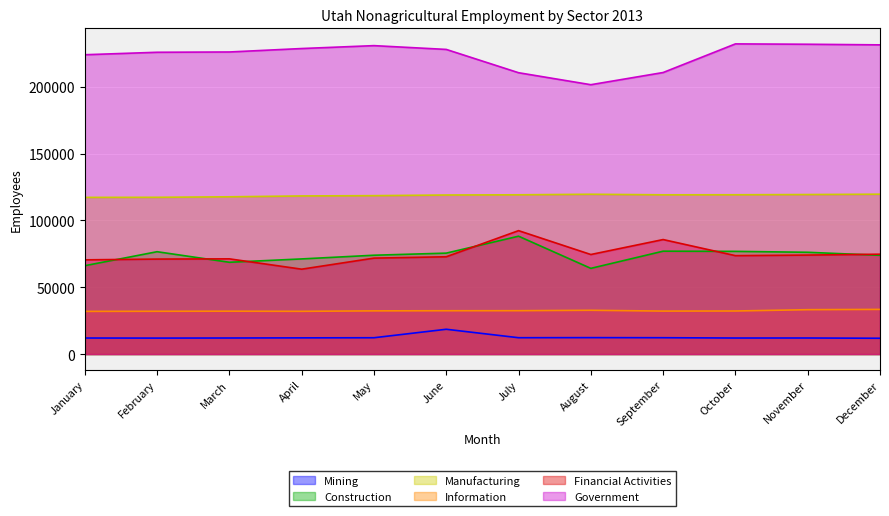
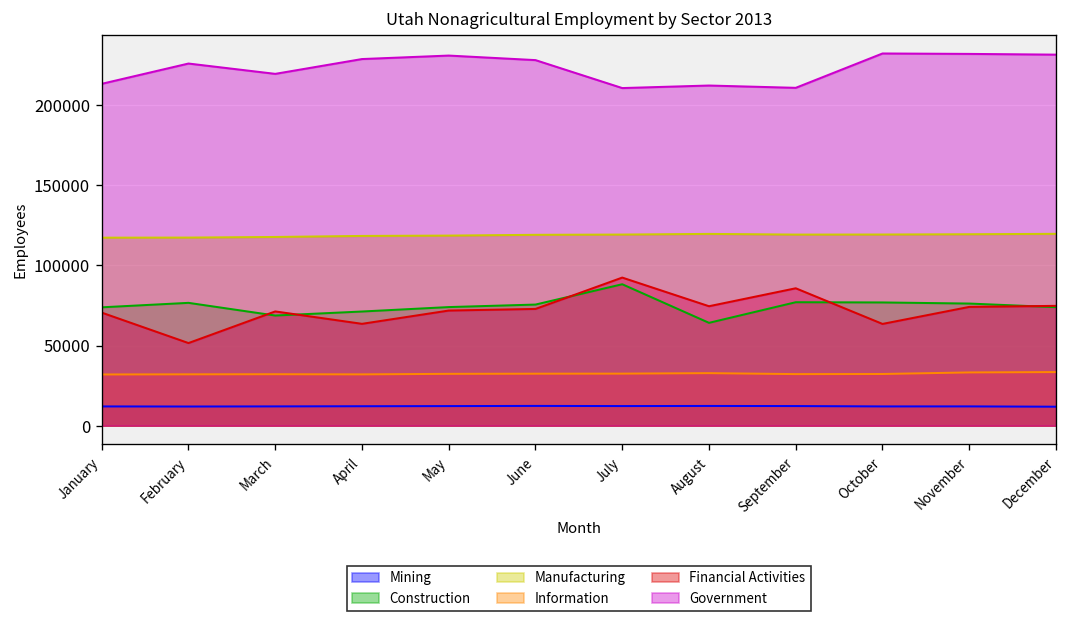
  {
    "Mining": {
      "January": 12000,
      "February": 12000,
      "March": 12000,
      "April": 12000,
      "May": 12000,
-     "June": 19000,
+     "June": 12000,
      "July": 12000,
      "August": 12000,
      "September": 12000,
      "October": 12000,
      "November": 12000,
      "December": 12000
    },
    "Construction": {
-     "January": 66000,
+     "January": 74000,
      "February": 77000,
      "March": 69000,
      "April": 71000,
      "May": 74000,
      "June": 76000,
      "July": 88000,
      "August": 64000,
      "September": 77000,
      "October": 77000,
      "November": 76000
    },
    "Financial Activities": {
      "January": 71000,
-     "February": 71000,
+     "February": 52000,
      "March": 71000,
      "April": 64000,
      "May": 72000,
      "June": 73000,
      "July": 92000,
      "August": 75000,
      "September": 86000,
-     "October": 74000,
+     "October": 63000,
      "November": 74000
    },
    "Government": {
-     "January": 224000,
+     "January": 213000,
      "February": 226000,
-     "March": 226000,
+     "March": 220000,
      "April": 229000,
      "May": 231000,
      "June": 228000,
      "July": 211000,
-     "August": 202000,
+     "August": 212000,
      "September": 211000,
      "October": 232000,
      "November": 232000,
      "December": 232000
    }
  }
